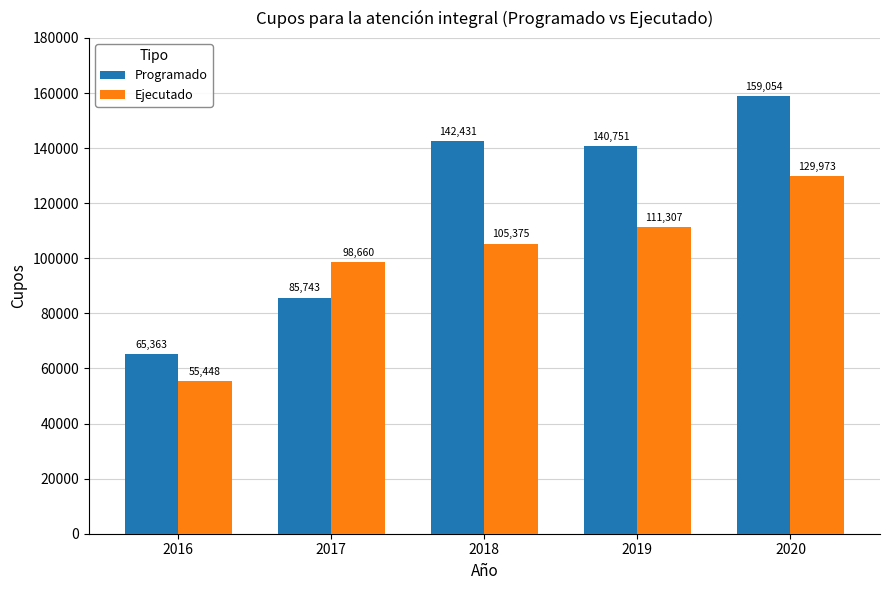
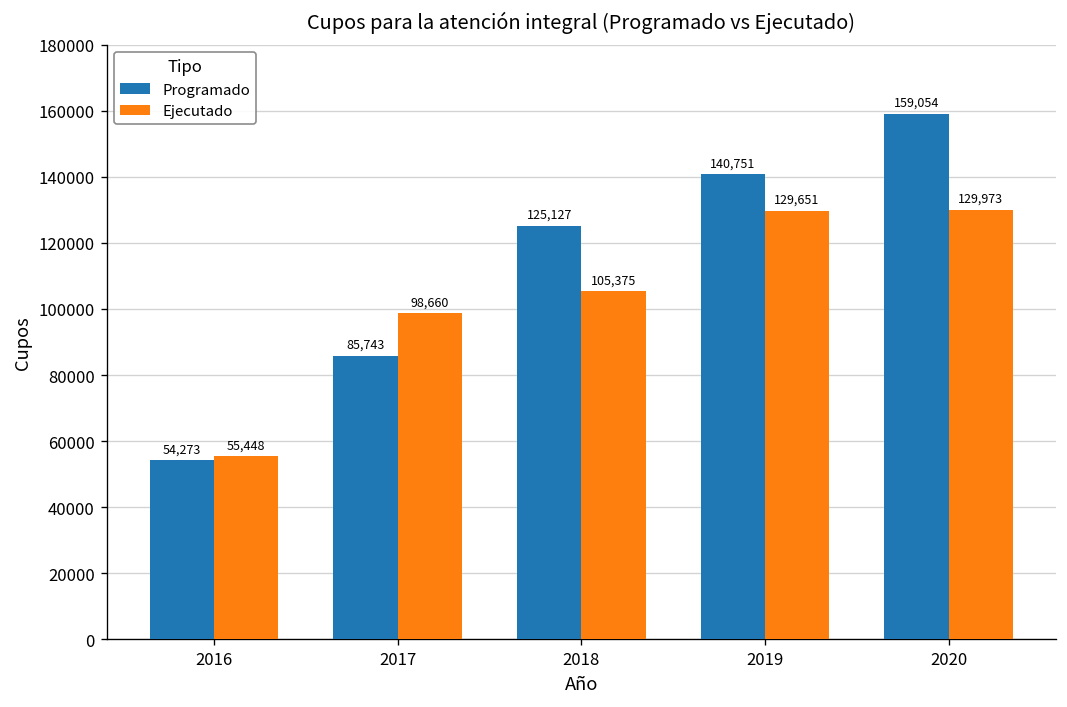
  {
    "Programado": {
-     "2016": "65,363",
+     "2016": "54,273",
      "2017": "85,743",
-     "2018": "142,431",
+     "2018": "125,127",
      "2019": "140,751",
      "2020": "159,054"
    },
    "Ejecutado": {
      "2016": "55,448",
      "2017": "98,660",
      "2018": "105,375",
-     "2019": "111,307",
+     "2019": "129,651",
      "2020": "129,973"
    }
  }
